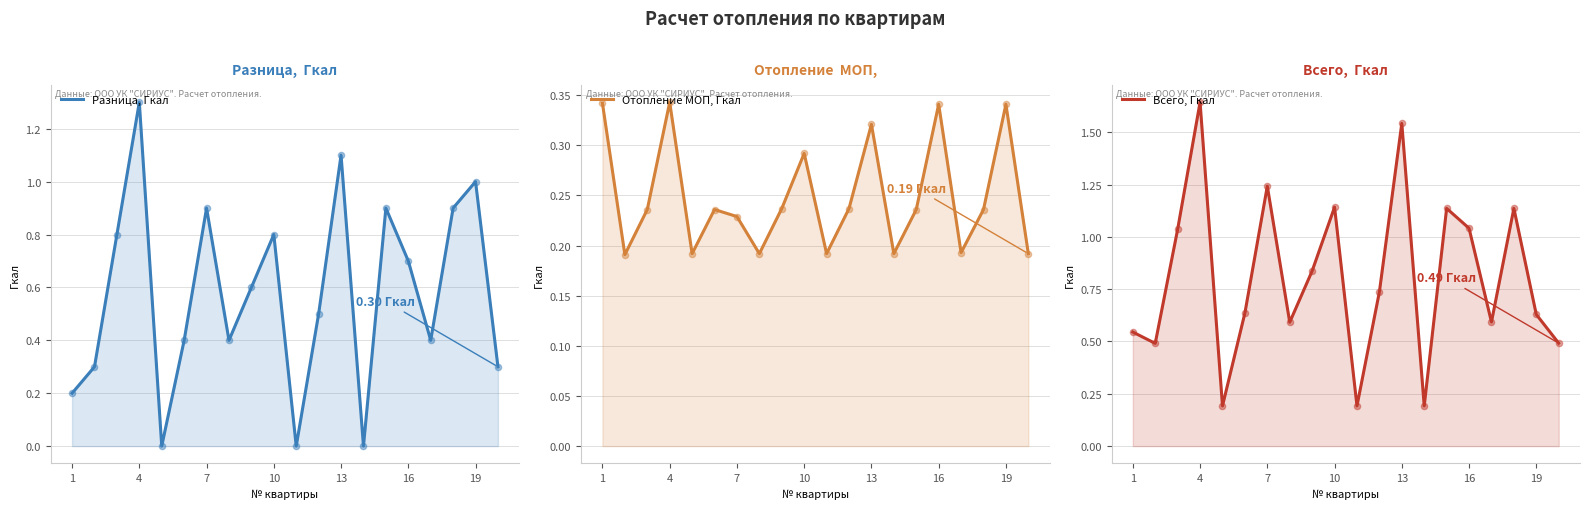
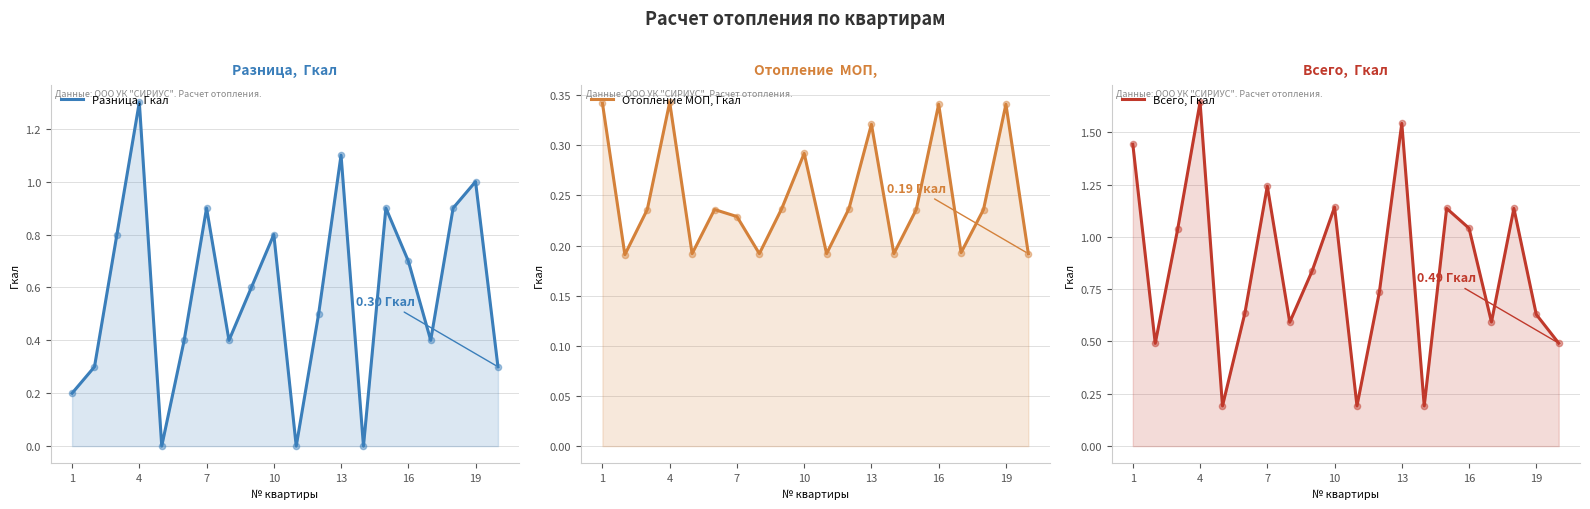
  {
    "Разница, Гкал": {
      "1": 0.20,
      "4": 1.30,
      "7": 0.90,
      "10": 0.80,
      "13": 1.10,
      "16": 0.70,
      "19": 1.00
    },
    "Отопление МОП,": {
      "1": 0.342,
      "4": 0.343,
      "7": 0.229,
      "10": 0.292,
      "13": 0.321,
      "16": 0.341,
      "19": 0.341
    },
    "Всего, Гкал": {
-     "1": 0.55,
+     "1": 1.44,
      "4": 1.64,
      "7": 1.24,
      "10": 1.14,
      "13": 1.54,
      "16": 1.04
    }
  }
